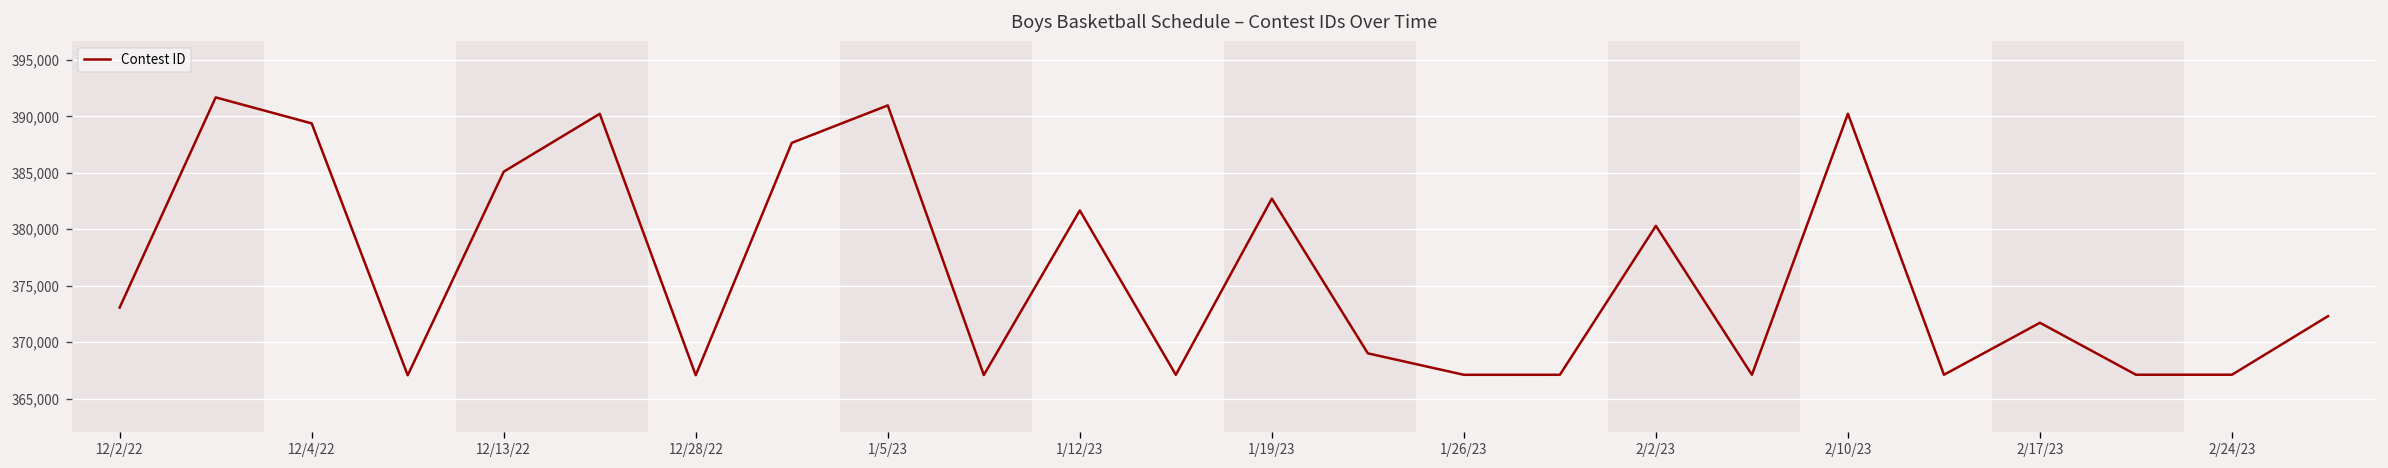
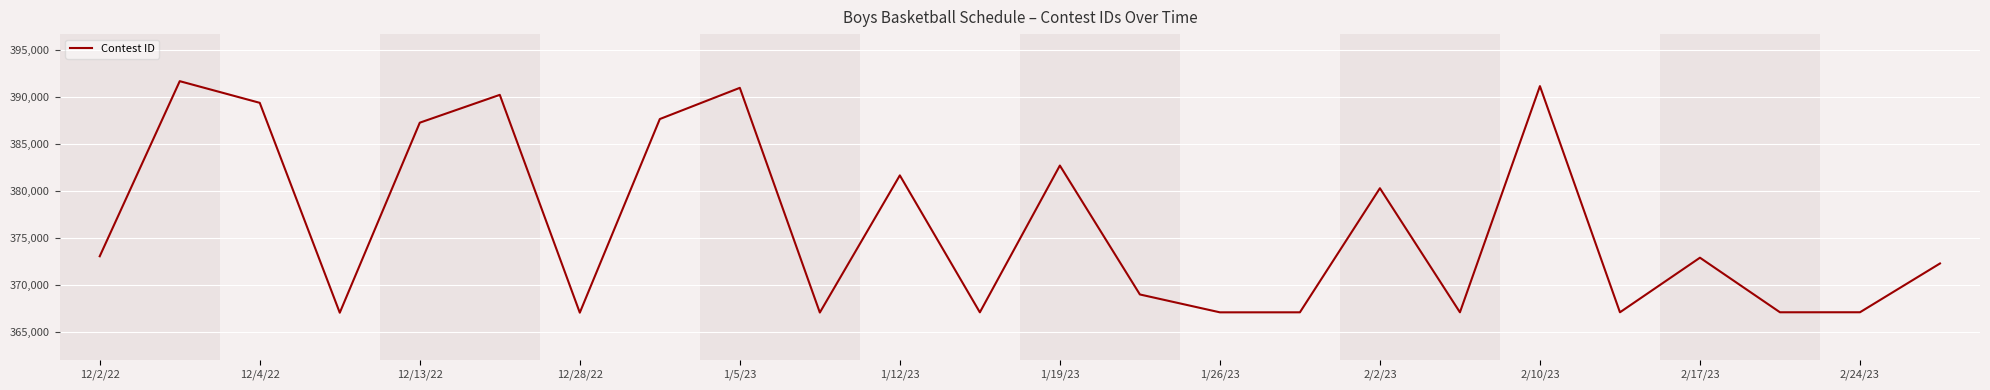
  {
    "12/2/22": "373,000",
    "12/4/22": "389,000",
-   "12/13/22": "385,000",
+   "12/13/22": "387,000",
    "12/28/22": "367,000",
    "1/5/23": "391,000",
    "1/12/23": "382,000",
    "1/19/23": "383,000",
    "1/26/23": "367,000",
    "2/2/23": "380,000",
-   "2/10/23": "390,000",
-   "2/17/23": "372,000",
+   "2/10/23": "391,000",
+   "2/17/23": "373,000",
    "2/24/23": "367,000"
  }
